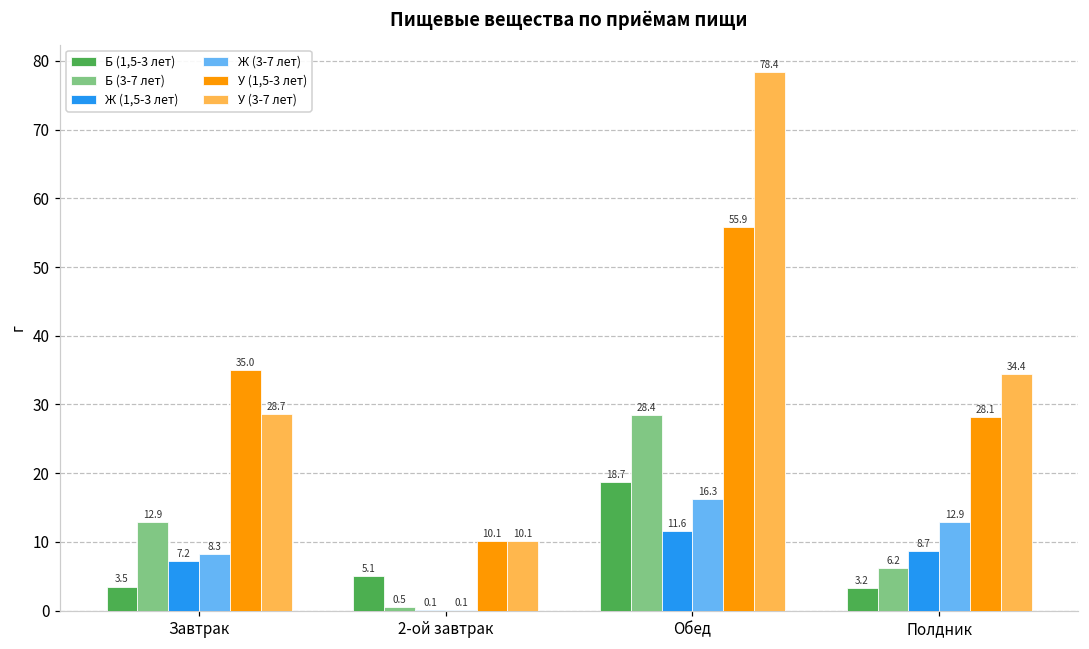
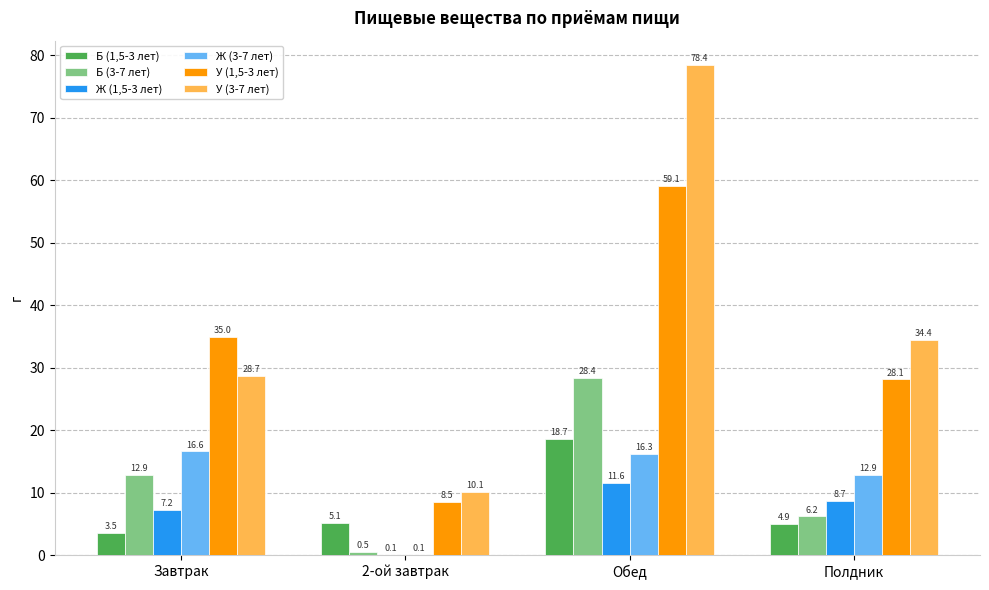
  {
    "Б (1,5-3 лет)": {
      "Завтрак": 3.5,
      "2-ой завтрак": 5.1,
      "Обед": 18.7,
-     "Полдник": 3.2
+     "Полдник": 4.9
    },
    "Б (3-7 лет)": {
      "Завтрак": 12.9,
      "2-ой завтрак": 0.5,
      "Обед": 28.4,
      "Полдник": 6.2
    },
    "Ж (1,5-3 лет)": {
      "Завтрак": 7.2,
      "2-ой завтрак": 0.1,
      "Обед": 11.6,
      "Полдник": 8.7
    },
    "Ж (3-7 лет)": {
-     "Завтрак": 8.3,
+     "Завтрак": 16.6,
      "2-ой завтрак": 0.1,
      "Обед": 16.3,
      "Полдник": 12.9
    },
    "У (1,5-3 лет)": {
      "Завтрак": 35.0,
-     "2-ой завтрак": 10.1,
-     "Обед": 55.9,
+     "2-ой завтрак": 8.5,
+     "Обед": 59.1,
      "Полдник": 28.1
    },
    "У (3-7 лет)": {
      "Завтрак": 28.7,
      "2-ой завтрак": 10.1,
      "Обед": 78.4,
      "Полдник": 34.4
    }
  }
